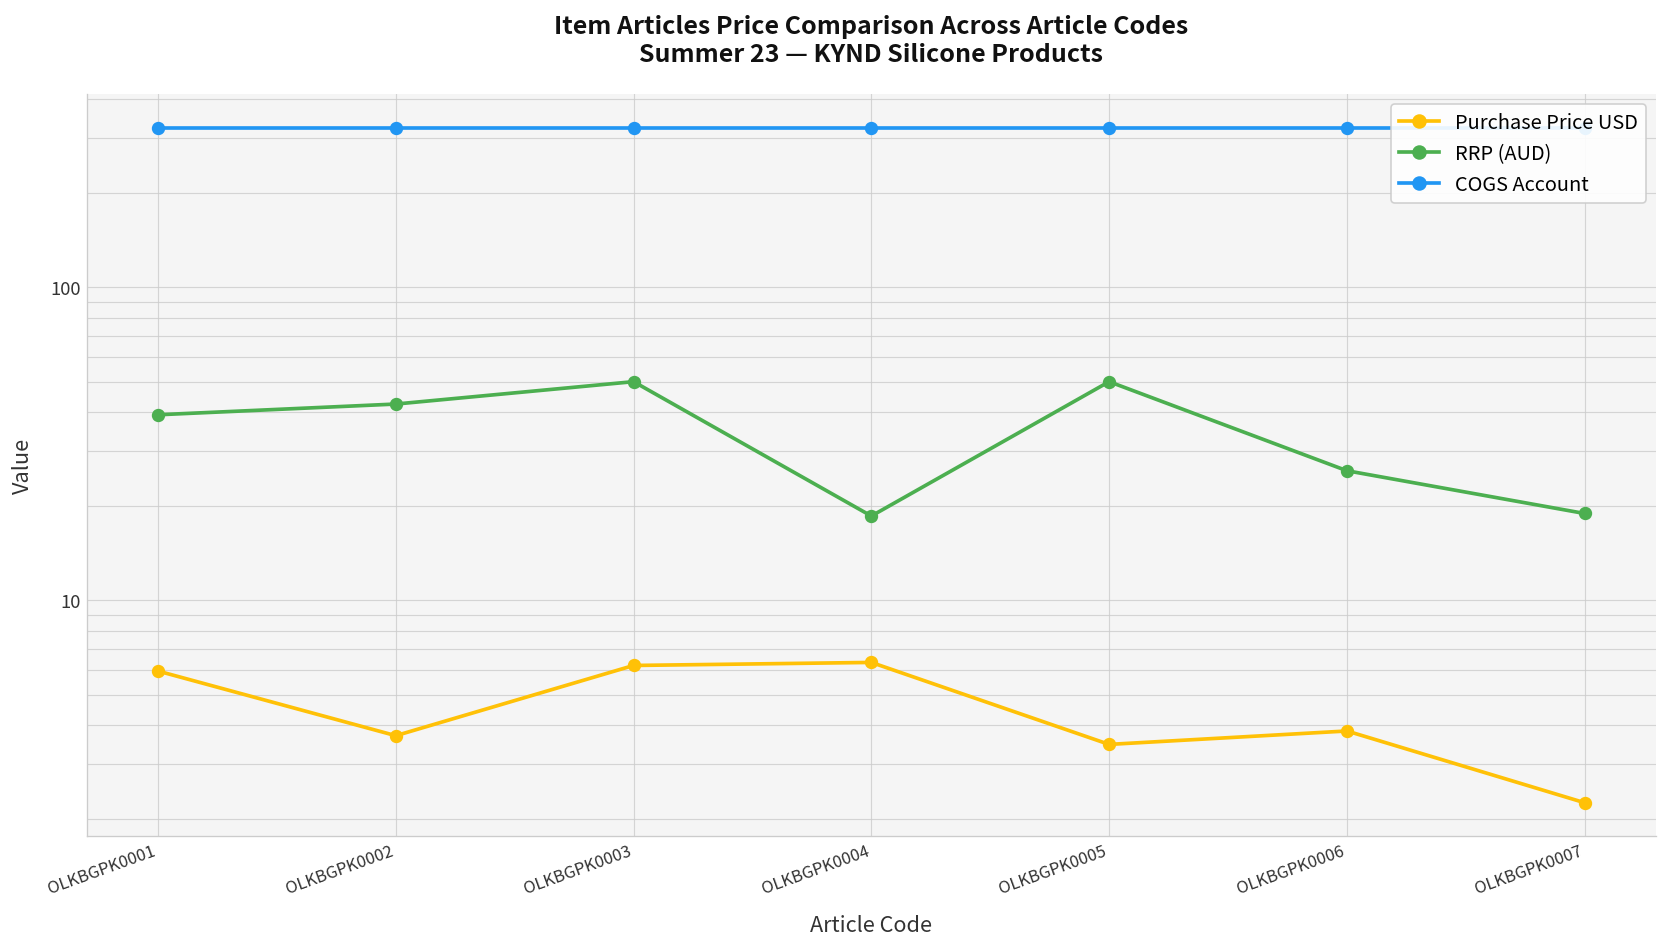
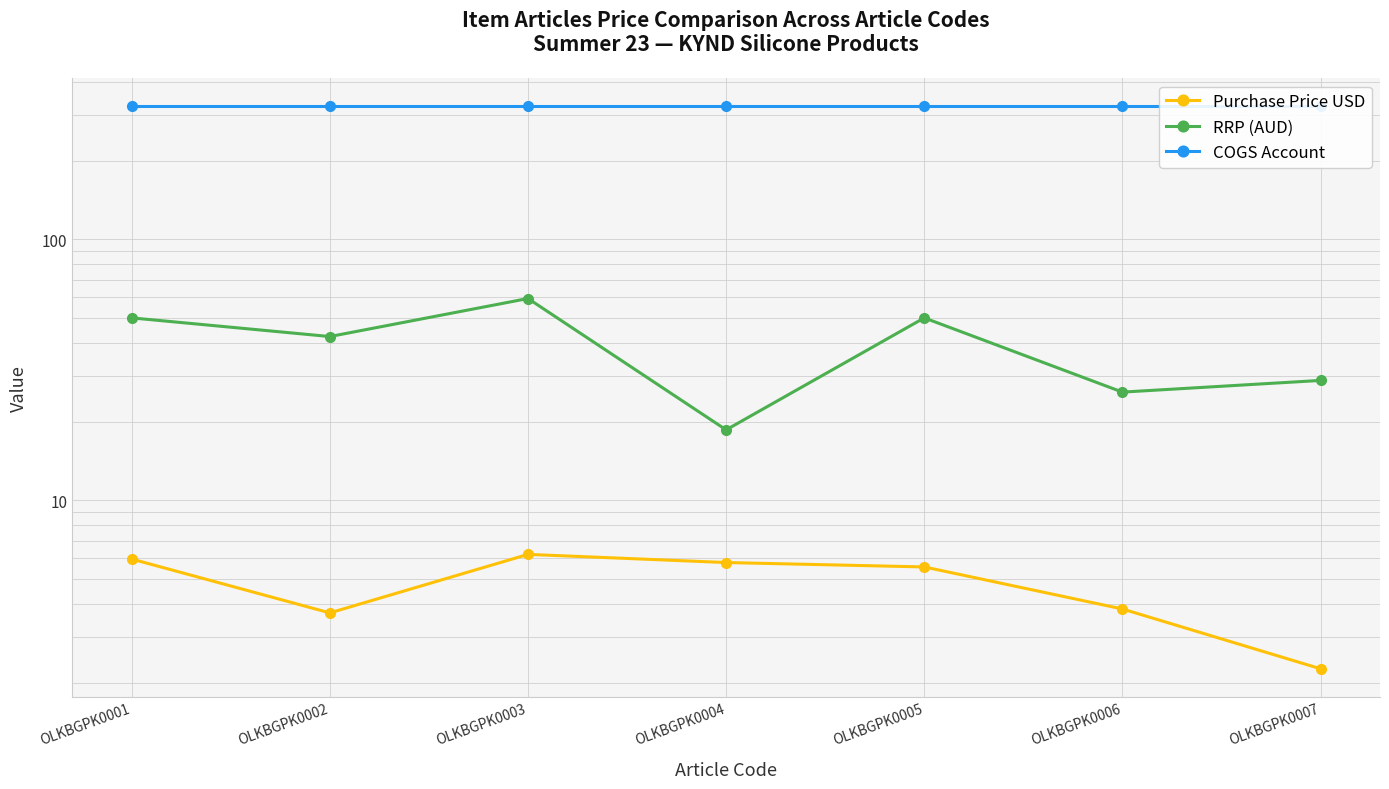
  {
    "Purchase Price USD": {
      "OLKBGPK0001": 6.0,
      "OLKBGPK0002": 3.7,
      "OLKBGPK0003": 6.2,
-     "OLKBGPK0004": 6.3,
-     "OLKBGPK0005": 3.5,
+     "OLKBGPK0004": 5.8,
+     "OLKBGPK0005": 5.6,
      "OLKBGPK0006": 3.8,
      "OLKBGPK0007": 2.3
    },
    "RRP (AUD)": {
-     "OLKBGPK0001": 39,
+     "OLKBGPK0001": 50,
      "OLKBGPK0002": 42,
-     "OLKBGPK0003": 50,
+     "OLKBGPK0003": 59,
      "OLKBGPK0004": 19,
      "OLKBGPK0005": 50,
      "OLKBGPK0006": 26,
-     "OLKBGPK0007": 19
+     "OLKBGPK0007": 29
    },
    "COGS Account": {
      "OLKBGPK0001": 320,
      "OLKBGPK0002": 320,
      "OLKBGPK0003": 320,
      "OLKBGPK0004": 320,
      "OLKBGPK0005": 320,
      "OLKBGPK0006": 320
    }
  }
